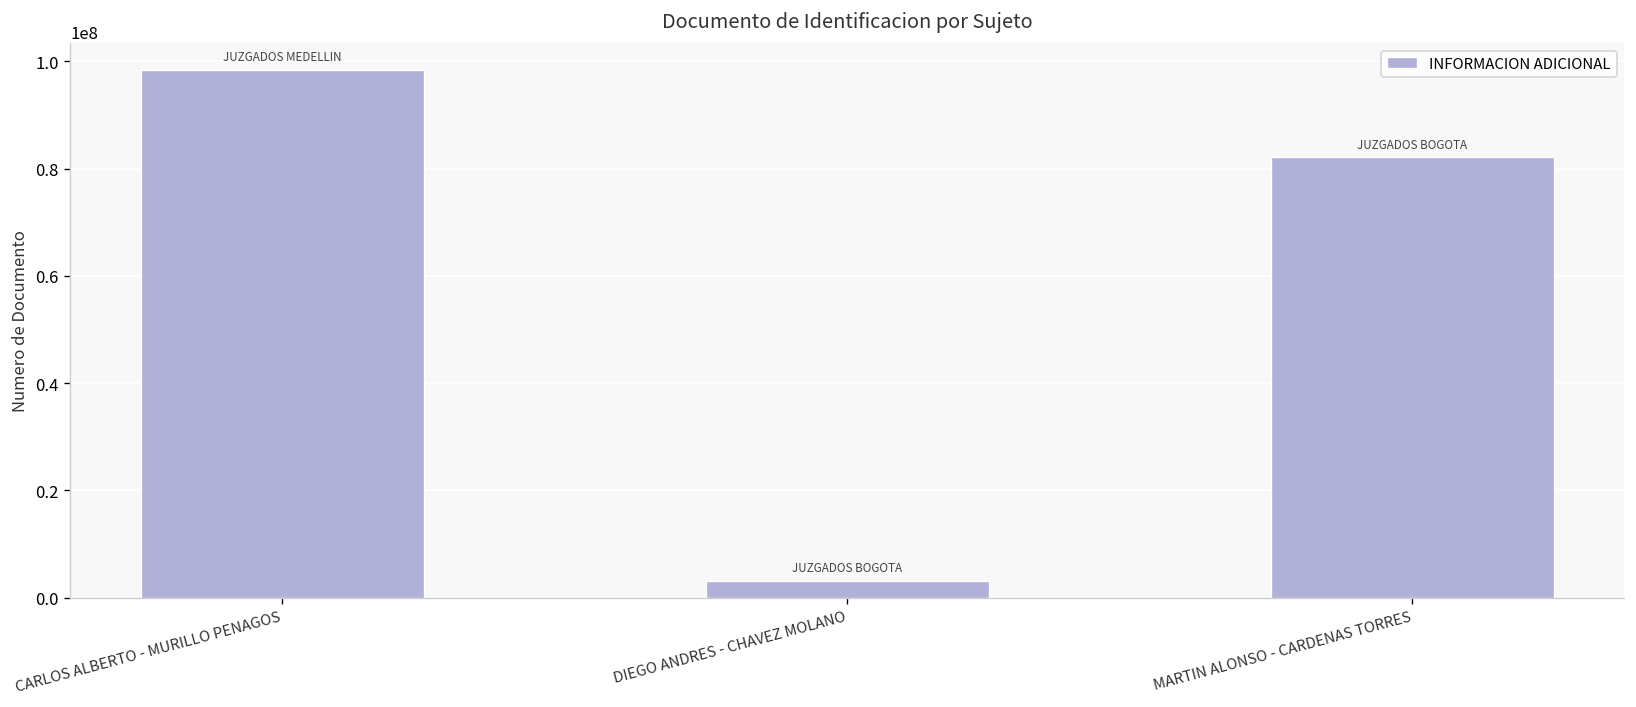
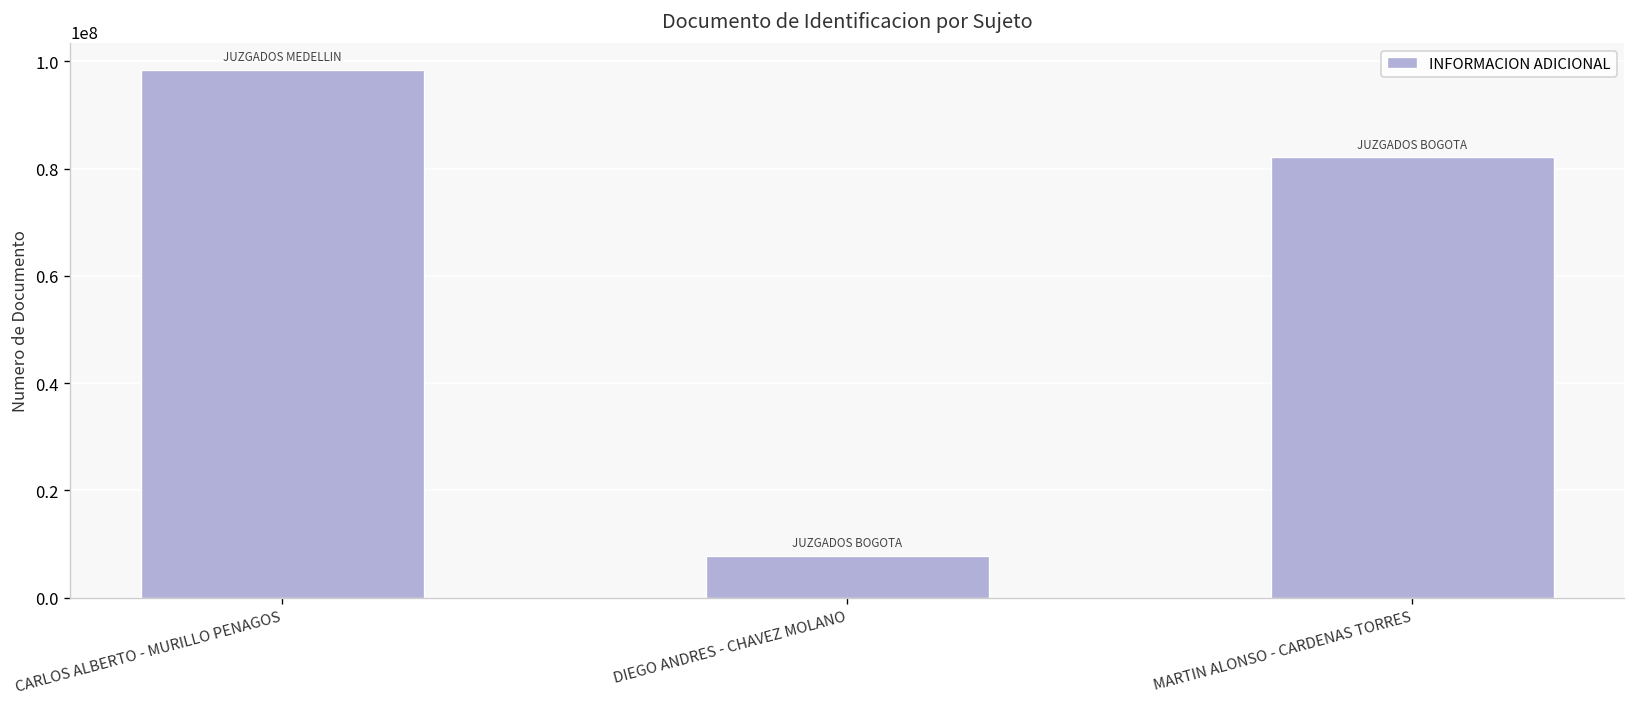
  {
    "CARLOS ALBERTO - MURILLO PENAGOS": 98000000,
-   "DIEGO ANDRES - CHAVEZ MOLANO": 3000000,
+   "DIEGO ANDRES - CHAVEZ MOLANO": 8000000,
    "MARTIN ALONSO - CARDENAS TORRES": 82000000
  }
